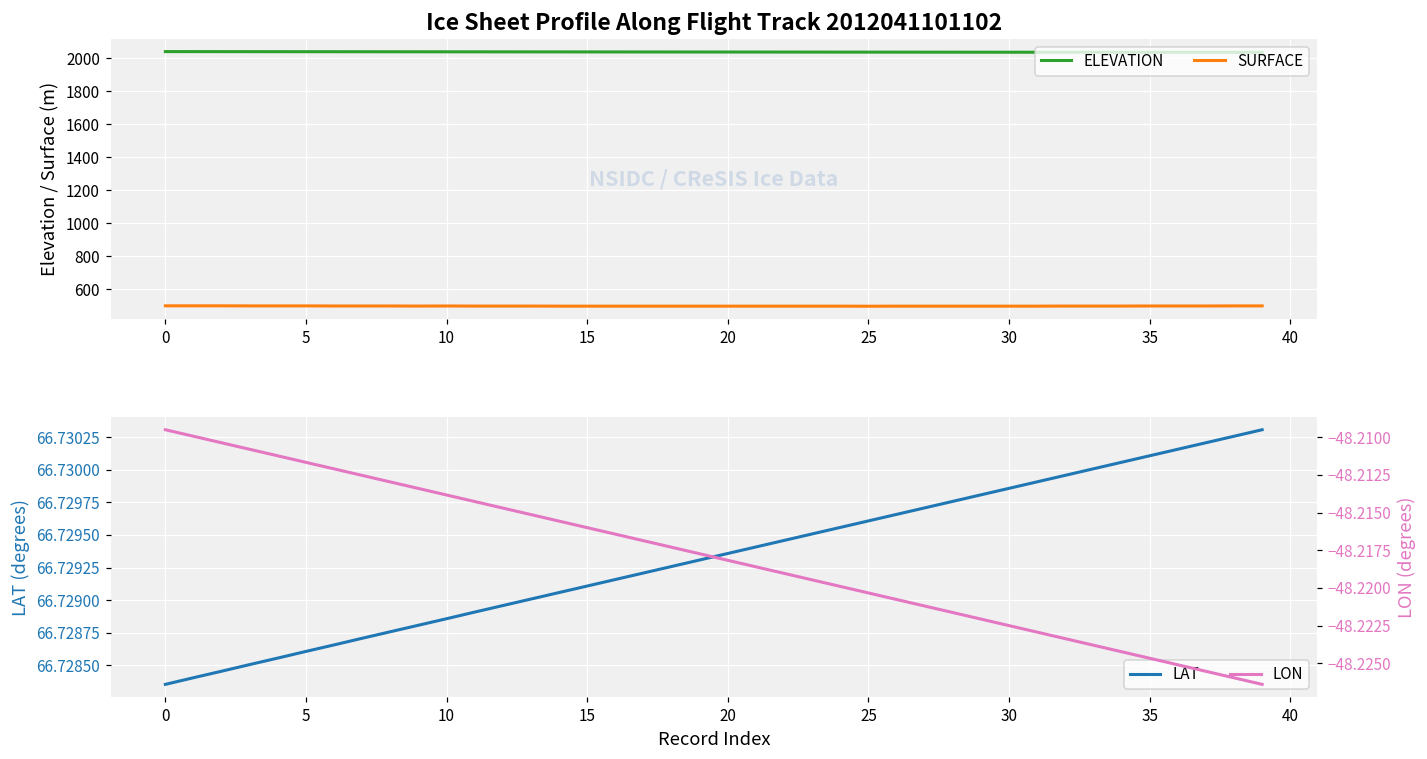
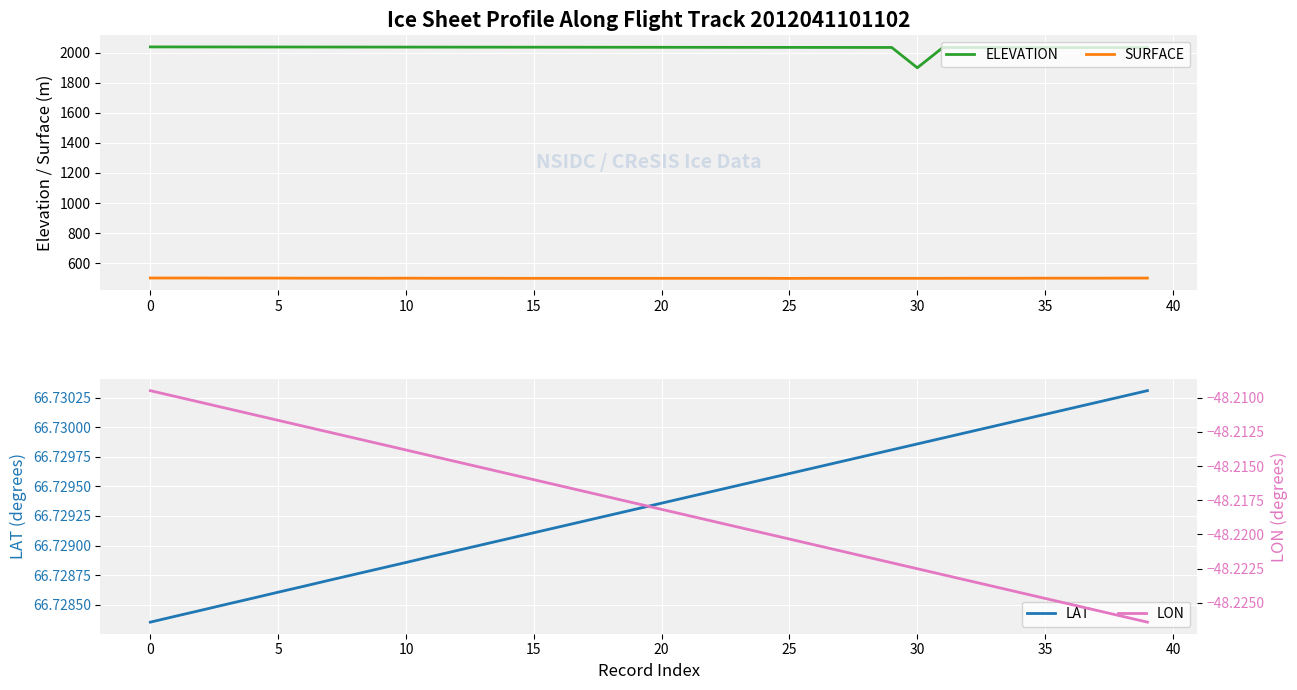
  {
    "Ice Sheet Profile Along Flight Track 2012041101102": {
      "ELEVATION": {
        "0": 2040,
        "5": 2040,
        "10": 2040,
        "15": 2040,
        "20": 2040,
        "25": 2040,
-       "30": 2040
+       "30": 1900
      },
      "SURFACE": {
        "0": 500,
        "5": 500,
        "10": 500,
        "15": 500,
        "20": 500,
        "25": 500,
        "30": 500,
        "35": 500
      }
    }
  }
